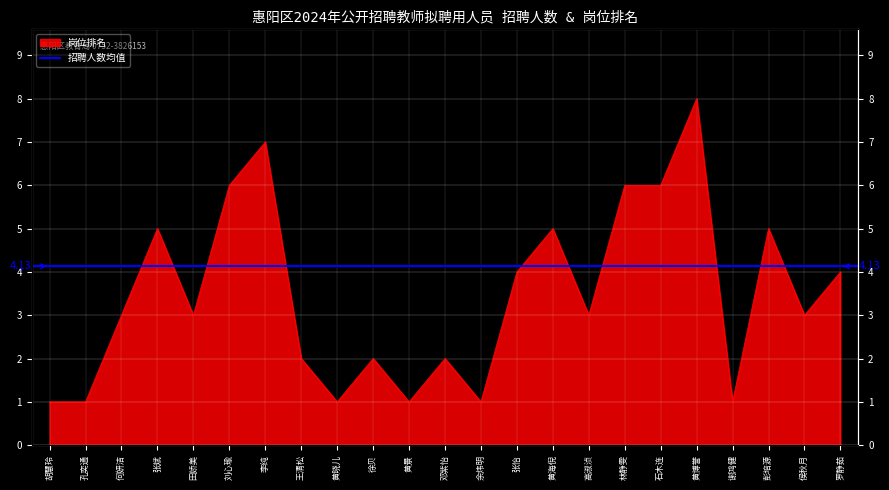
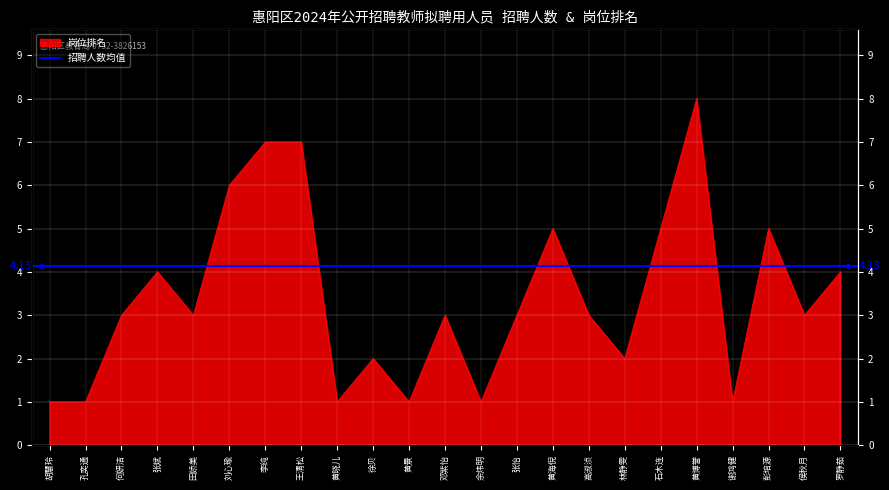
  {
    "胡慧玲": 1,
    "孔奕通": 1,
    "何妍洁": 3,
-   "张斌": 5,
+   "张斌": 4,
    "田娇美": 3,
    "刘心瑜": 6,
    "李纯": 7,
-   "王清松": 2,
+   "王清松": 7,
    "黄晓儿": 1,
    "徐贝": 2,
    "黄景": 1,
-   "邓紫怡": 2,
+   "邓紫怡": 3,
    "余炜明": 1,
-   "张怡": 4,
+   "张怡": 3,
    "黄海倪": 5,
    "高淑浈": 3,
-   "林静雯": 6,
-   "石木连": 6,
+   "林静雯": 2,
+   "石木连": 5,
    "黄博誉": 8,
    "谢鸿健": 1,
    "彭培源": 5,
    "侯秋月": 3
  }
